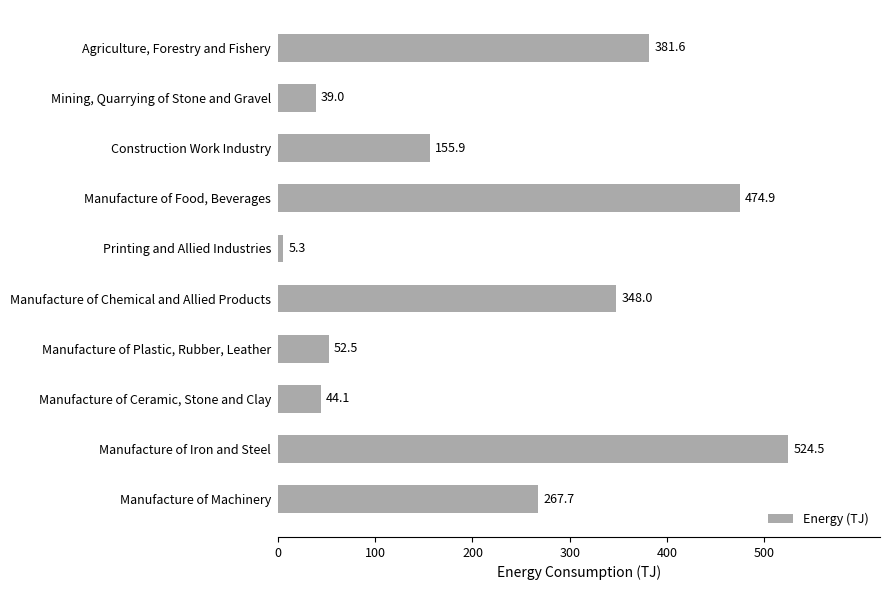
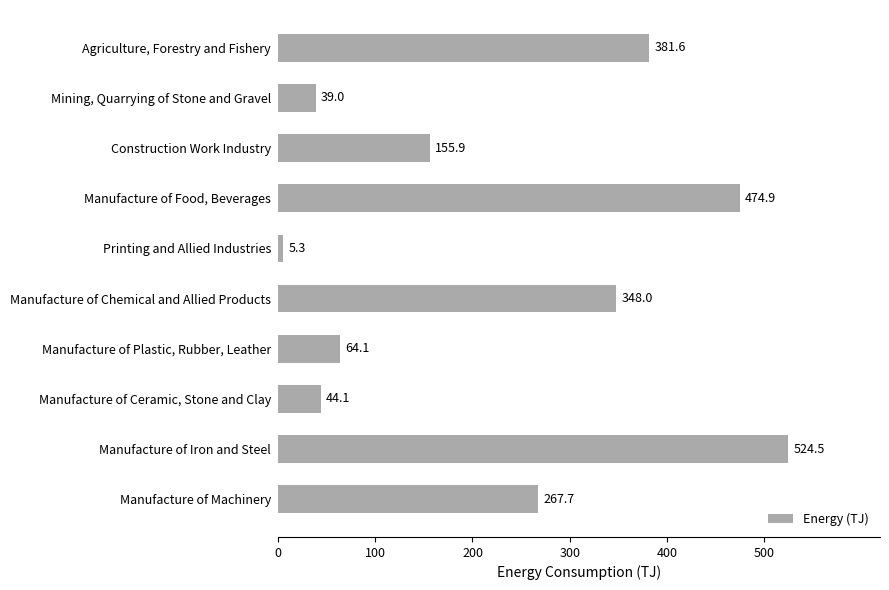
  {
    "Agriculture, Forestry and Fishery": 381.6,
    "Mining, Quarrying of Stone and Gravel": 39.0,
    "Construction Work Industry": 155.9,
    "Manufacture of Food, Beverages": 474.9,
    "Printing and Allied Industries": 5.3,
    "Manufacture of Chemical and Allied Products": 348.0,
-   "Manufacture of Plastic, Rubber, Leather": 52.5,
+   "Manufacture of Plastic, Rubber, Leather": 64.1,
    "Manufacture of Ceramic, Stone and Clay": 44.1,
    "Manufacture of Iron and Steel": 524.5,
    "Manufacture of Machinery": 267.7
  }
